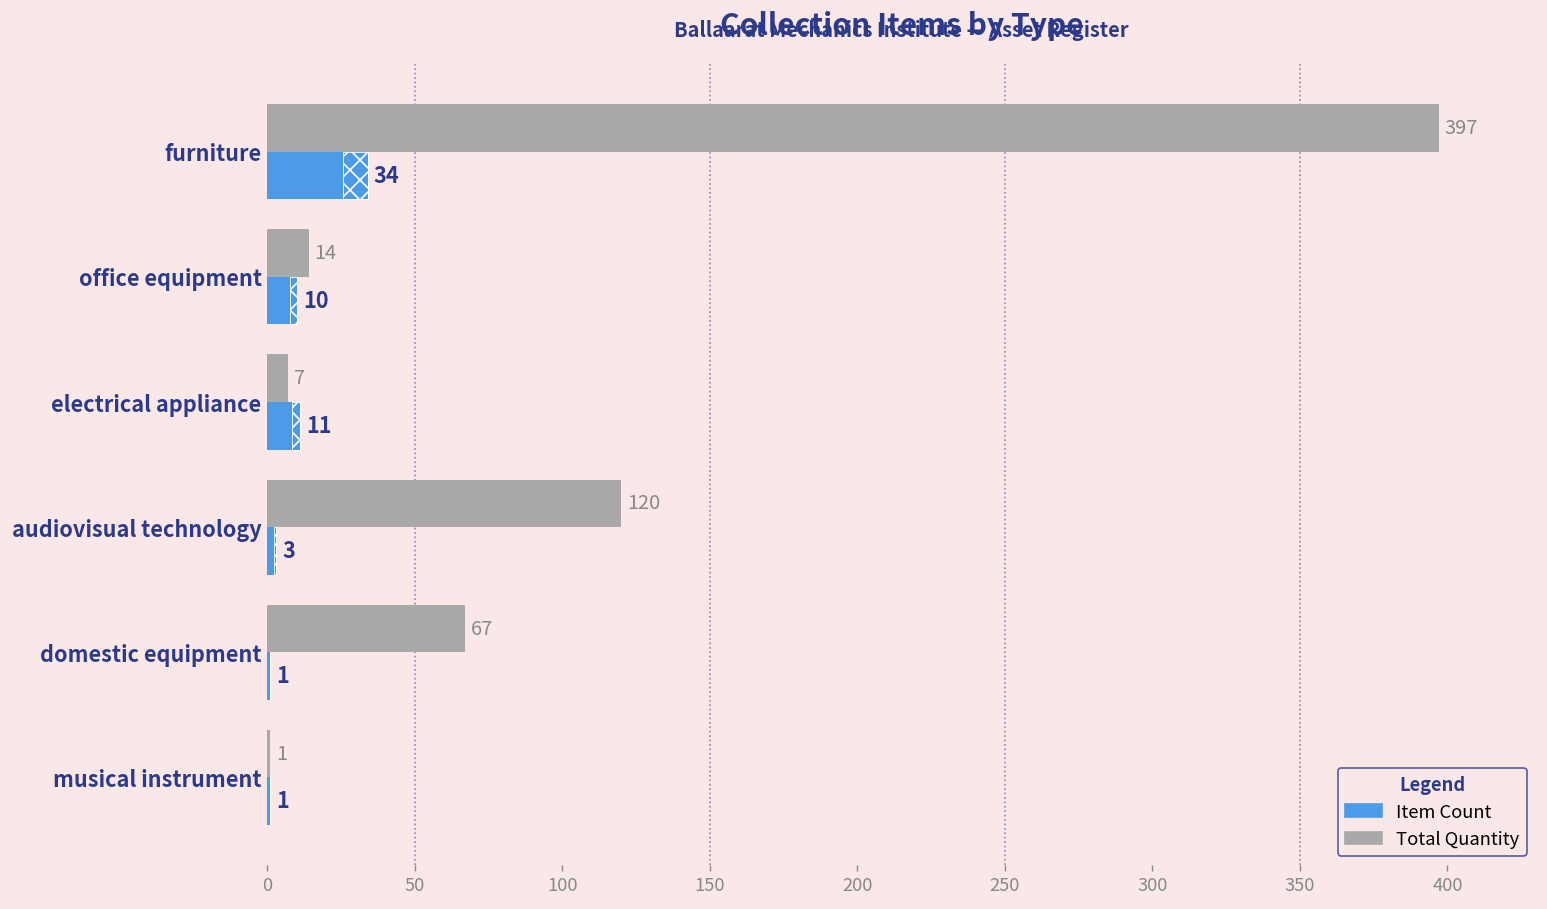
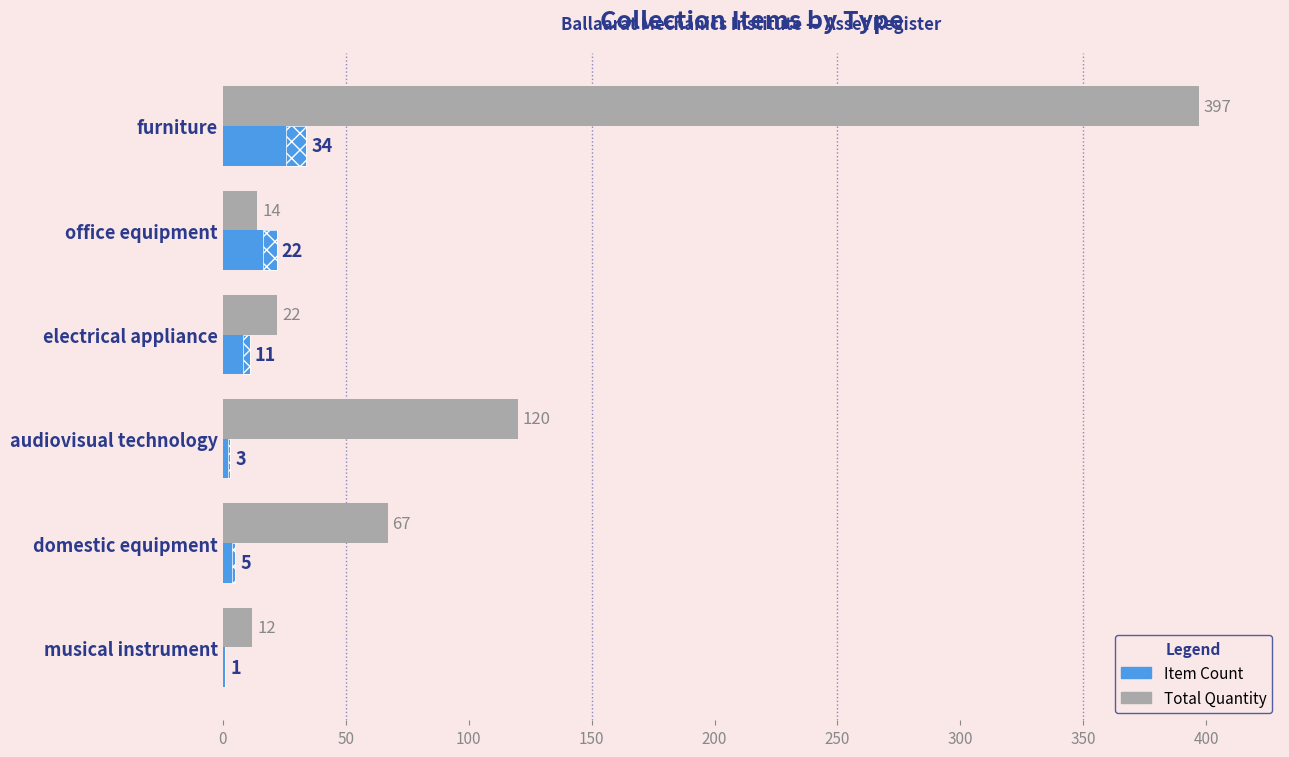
  {
    "Total Quantity": {
      "furniture": 397,
      "office equipment": 14,
-     "electrical appliance": 7,
+     "electrical appliance": 22,
      "audiovisual technology": 120,
      "domestic equipment": 67,
-     "musical instrument": 1
+     "musical instrument": 12
    },
    "Item Count": {
      "furniture": 34,
-     "office equipment": 10,
+     "office equipment": 22,
      "electrical appliance": 11,
      "audiovisual technology": 3,
-     "domestic equipment": 1,
+     "domestic equipment": 5,
      "musical instrument": 1
    }
  }
